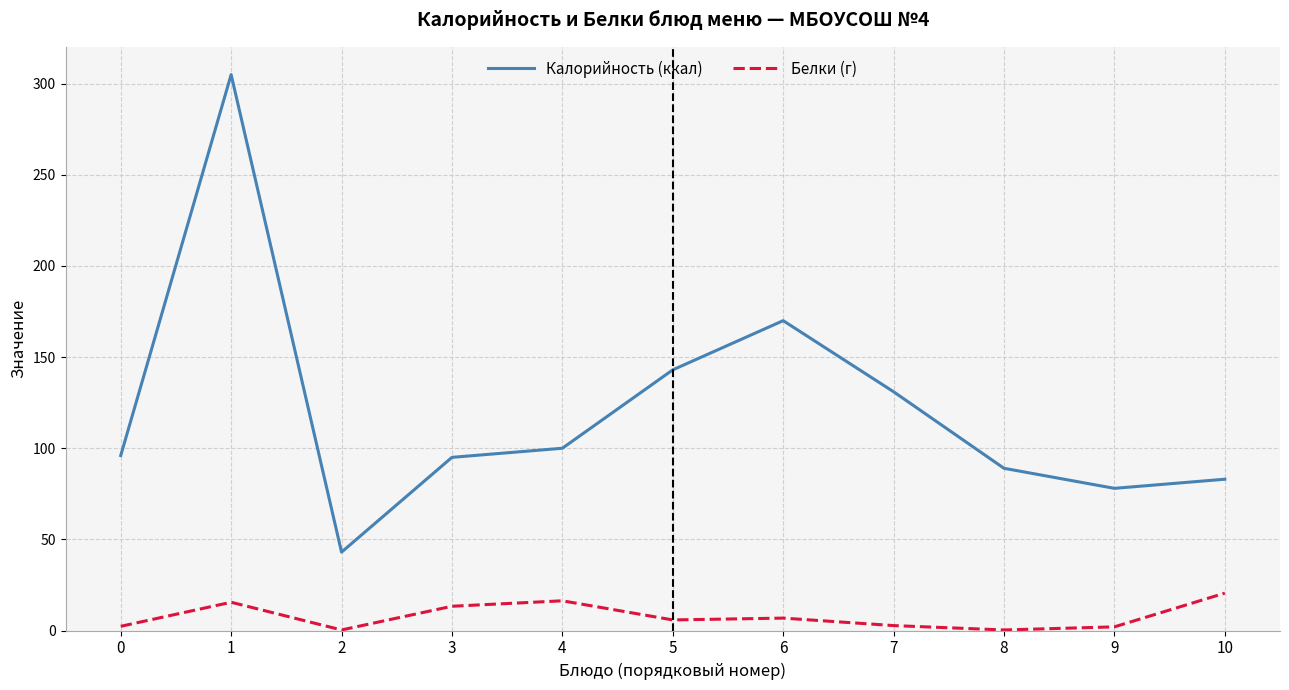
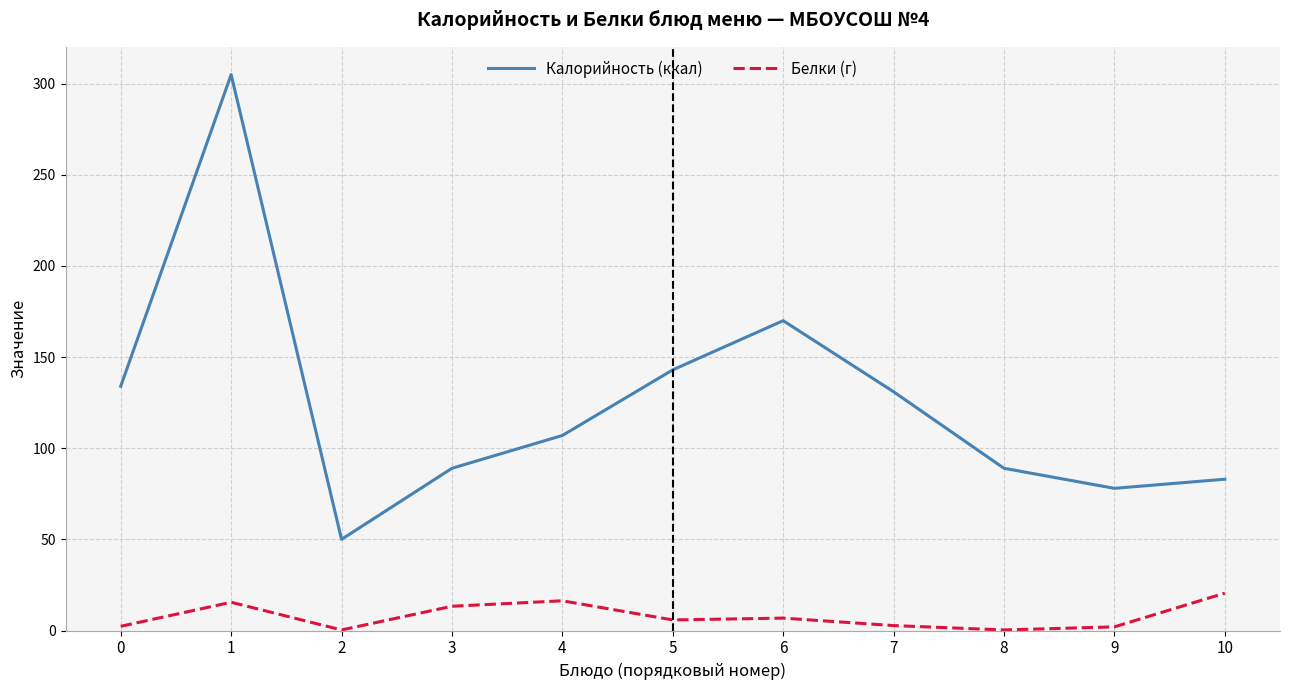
  {
    "Калорийность (ккал)": {
-     "0": 96,
+     "0": 134,
      "1": 305,
-     "2": 43,
-     "3": 95,
-     "4": 100,
+     "2": 50,
+     "3": 89,
+     "4": 107,
      "5": 143,
      "6": 170,
      "7": 131,
      "8": 89,
      "9": 78,
      "10": 83
    },
    "Белки (г)": {
      "0": 2,
      "1": 16,
      "2": 0,
      "3": 13,
      "4": 16,
      "5": 6,
      "6": 7,
      "7": 3,
      "8": 0,
      "9": 2,
      "10": 21
    }
  }
